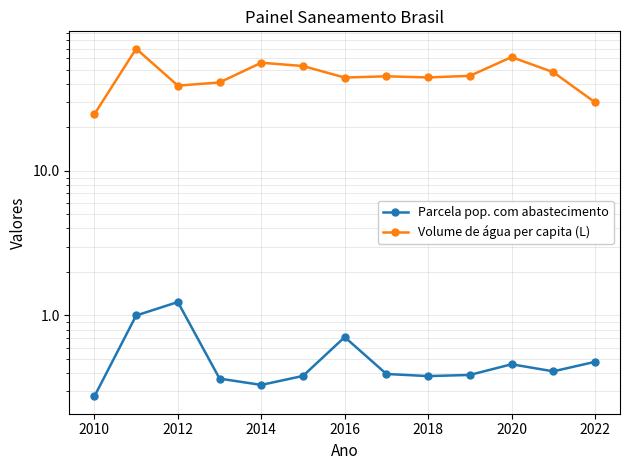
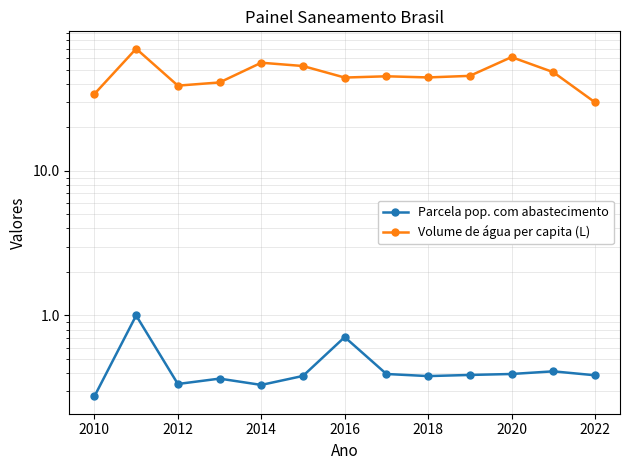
  {
    "Parcela pop. com abastecimento": {
      "2010": 0.28,
-     "2012": 1.2,
+     "2012": 0.34,
      "2014": 0.33,
      "2016": 0.7,
      "2018": 0.38,
-     "2020": 0.46,
-     "2022": 0.48
+     "2020": 0.39,
+     "2022": 0.39
    },
    "Volume de água per capita (L)": {
-     "2010": 25,
+     "2010": 34,
      "2012": 39,
      "2014": 56,
      "2016": 44,
      "2018": 44,
      "2020": 61,
      "2022": 30
    }
  }
